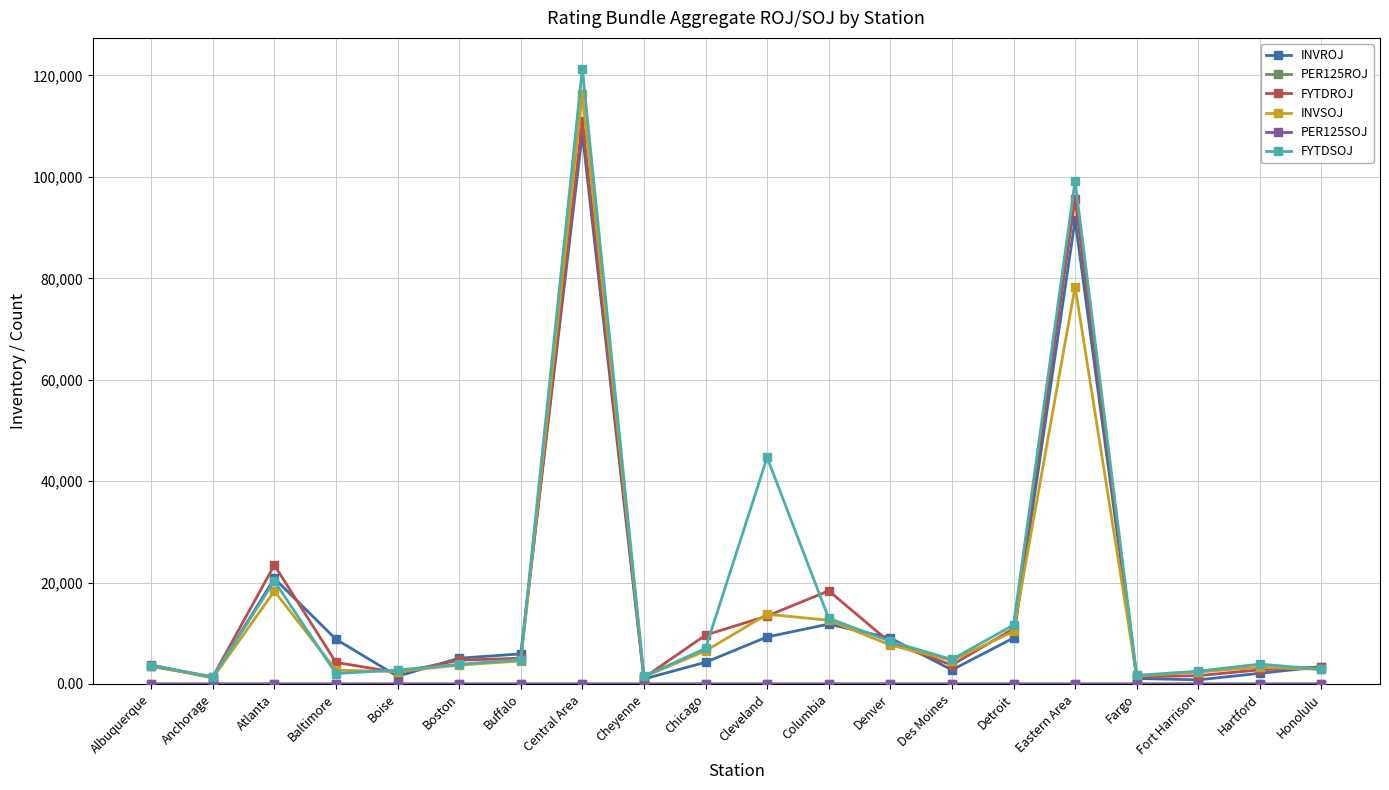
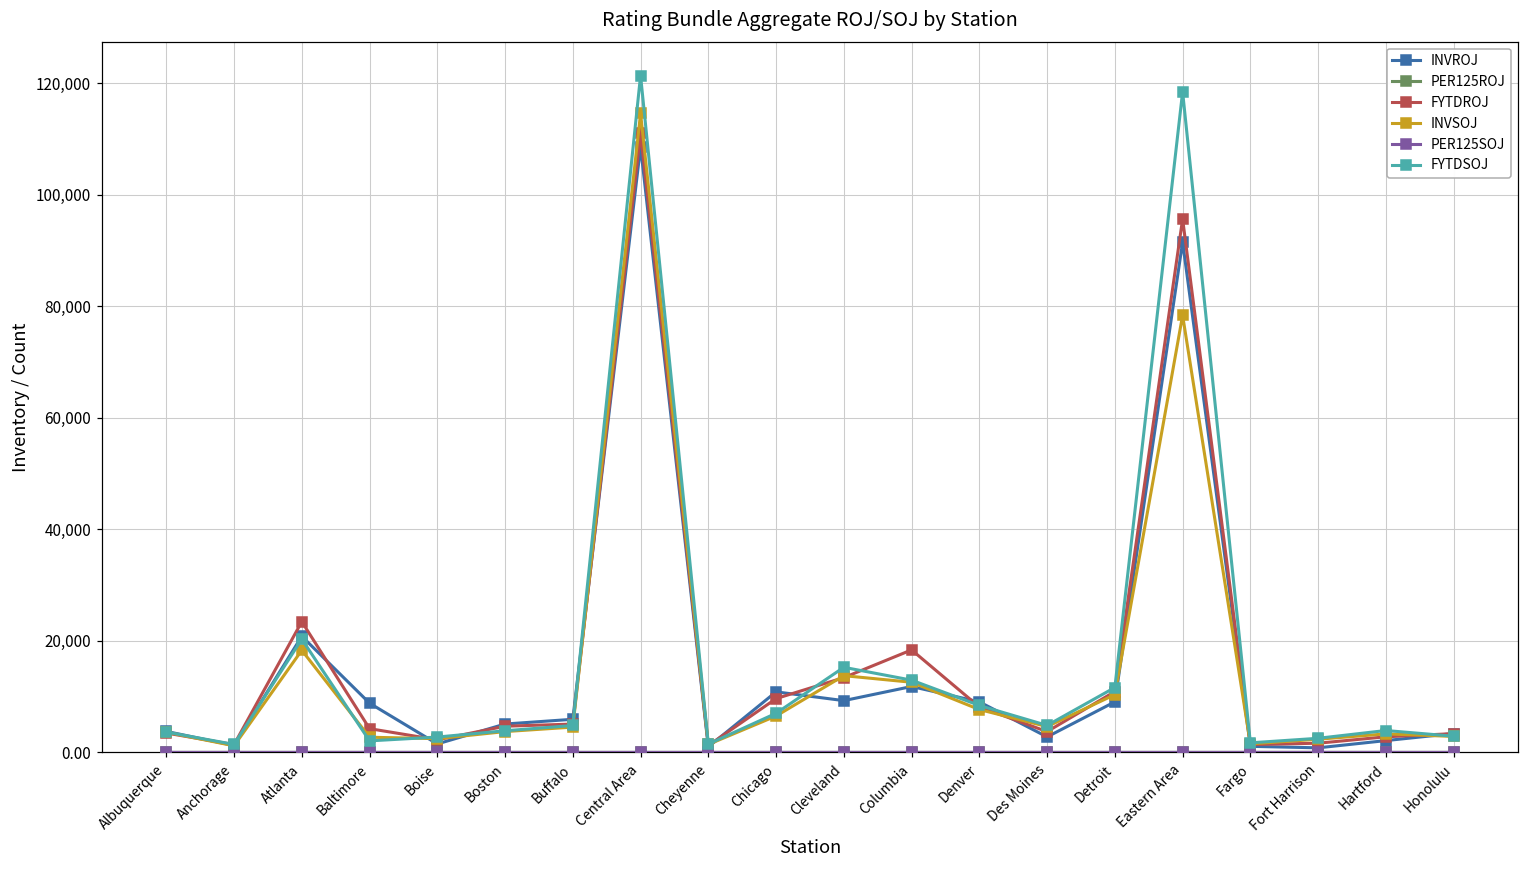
  {
    "INVROJ": {
      "Atlanta": "21,000",
      "Baltimore": "9,000",
      "Boise": "2,000",
      "Buffalo": "6,000",
      "Central Area": "109,000",
-     "Chicago": "4,000",
+     "Chicago": "11,000",
      "Cleveland": "9,000",
      "Columbia": "12,000",
      "Denver": "9,000",
      "Des Moines": "3,000",
      "Detroit": "9,000",
      "Eastern Area": "91,000",
      "Fort Harrison": "1,000",
      "Hartford": "2,000"
    },
    "PER125SOJ": {
      "Albuquerque": "0",
      "Anchorage": "0",
      "Atlanta": "0",
      "Baltimore": "0",
      "Boise": "0",
      "Boston": "0",
      "Buffalo": "0",
      "Central Area": "0",
      "Cheyenne": "0",
      "Chicago": "0",
      "Cleveland": "0",
      "Columbia": "0",
      "Denver": "0",
      "Des Moines": "0",
      "Detroit": "0",
      "Eastern Area": "0",
      "Fargo": "0",
      "Fort Harrison": "0",
      "Hartford": "0",
      "Honolulu": "0"
    },
    "FYTDROJ": {
      "Atlanta": "23,000",
      "Baltimore": "4,000",
      "Central Area": "111,000",
      "Chicago": "10,000",
      "Columbia": "18,000",
      "Des Moines": "4,000",
      "Detroit": "11,000",
      "Eastern Area": "96,000",
      "Fort Harrison": "2,000",
      "Hartford": "3,000"
    },
    "INVSOJ": {
      "Atlanta": "18,000",
      "Baltimore": "3,000",
-     "Central Area": "116,000",
+     "Central Area": "115,000",
      "Detroit": "10,000",
      "Eastern Area": "78,000",
      "Hartford": "3,000"
    },
    "FYTDSOJ": {
      "Atlanta": "20,000",
      "Baltimore": "2,000",
      "Central Area": "121,000",
-     "Cleveland": "45,000",
+     "Cleveland": "15,000",
      "Detroit": "12,000",
-     "Eastern Area": "99,000",
+     "Eastern Area": "118,000",
      "Hartford": "4,000"
    }
  }
